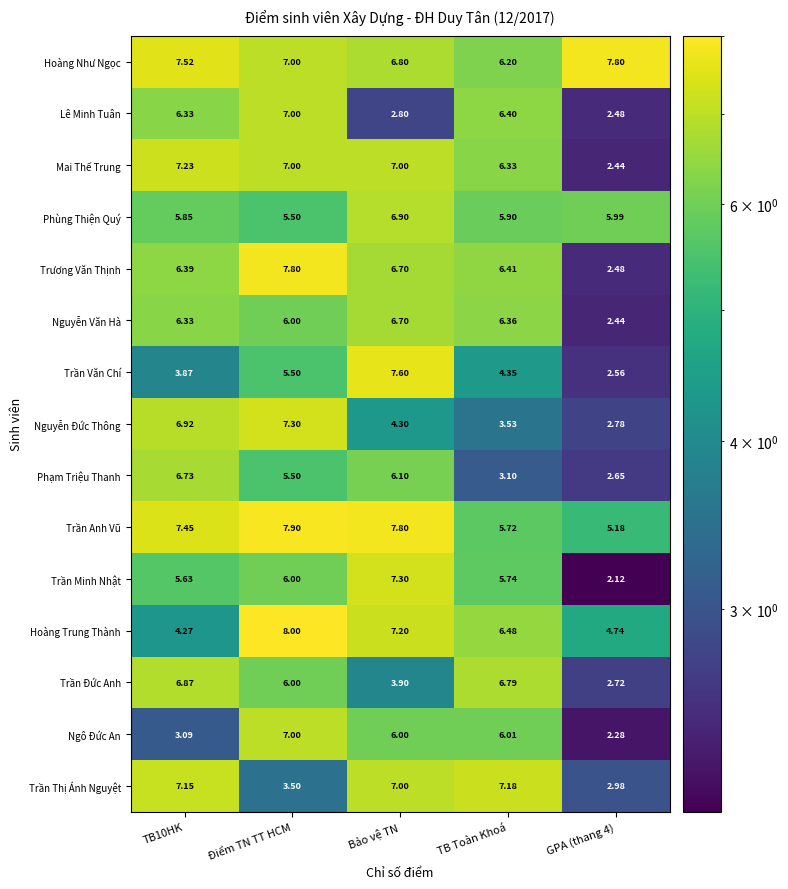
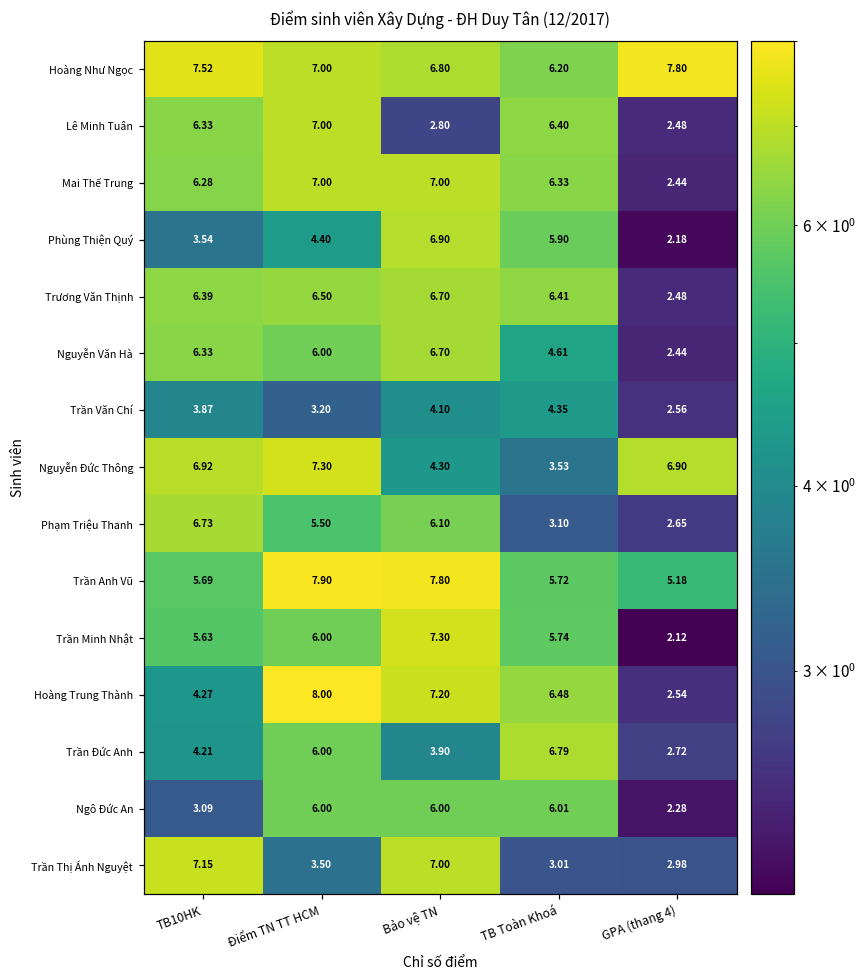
  {
    "Hoàng Như Ngọc": {
      "TB10HK": 7.52,
      "Điểm TN TT HCM": 7.00,
      "Bảo vệ TN": 6.80,
      "TB Toàn Khoá": 6.20,
      "GPA (thang 4)": 7.80
    },
    "Lê Minh Tuân": {
      "TB10HK": 6.33,
      "Điểm TN TT HCM": 7.00,
      "Bảo vệ TN": 2.80,
      "TB Toàn Khoá": 6.40,
      "GPA (thang 4)": 2.48
    },
    "Mai Thế Trung": {
-     "TB10HK": 7.23,
+     "TB10HK": 6.28,
      "Điểm TN TT HCM": 7.00,
      "Bảo vệ TN": 7.00,
      "TB Toàn Khoá": 6.33,
      "GPA (thang 4)": 2.44
    },
    "Phùng Thiện Quý": {
-     "TB10HK": 5.85,
-     "Điểm TN TT HCM": 5.50,
+     "TB10HK": 3.54,
+     "Điểm TN TT HCM": 4.40,
      "Bảo vệ TN": 6.90,
      "TB Toàn Khoá": 5.90,
-     "GPA (thang 4)": 5.99
+     "GPA (thang 4)": 2.18
    },
    "Trương Văn Thịnh": {
      "TB10HK": 6.39,
-     "Điểm TN TT HCM": 7.80,
+     "Điểm TN TT HCM": 6.50,
      "Bảo vệ TN": 6.70,
      "TB Toàn Khoá": 6.41,
      "GPA (thang 4)": 2.48
    },
    "Nguyễn Văn Hà": {
      "TB10HK": 6.33,
      "Điểm TN TT HCM": 6.00,
      "Bảo vệ TN": 6.70,
-     "TB Toàn Khoá": 6.36,
+     "TB Toàn Khoá": 4.61,
      "GPA (thang 4)": 2.44
    },
    "Trần Văn Chí": {
      "TB10HK": 3.87,
-     "Điểm TN TT HCM": 5.50,
-     "Bảo vệ TN": 7.60,
+     "Điểm TN TT HCM": 3.20,
+     "Bảo vệ TN": 4.10,
      "TB Toàn Khoá": 4.35,
      "GPA (thang 4)": 2.56
    },
    "Nguyễn Đức Thông": {
      "TB10HK": 6.92,
      "Điểm TN TT HCM": 7.30,
      "Bảo vệ TN": 4.30,
      "TB Toàn Khoá": 3.53,
-     "GPA (thang 4)": 2.78
+     "GPA (thang 4)": 6.90
    },
    "Phạm Triệu Thanh": {
      "TB10HK": 6.73,
      "Điểm TN TT HCM": 5.50,
      "Bảo vệ TN": 6.10,
      "TB Toàn Khoá": 3.10,
      "GPA (thang 4)": 2.65
    },
    "Trần Anh Vũ": {
-     "TB10HK": 7.45,
+     "TB10HK": 5.69,
      "Điểm TN TT HCM": 7.90,
      "Bảo vệ TN": 7.80,
      "TB Toàn Khoá": 5.72,
      "GPA (thang 4)": 5.18
    },
    "Trần Minh Nhật": {
      "TB10HK": 5.63,
      "Điểm TN TT HCM": 6.00,
      "Bảo vệ TN": 7.30,
      "TB Toàn Khoá": 5.74,
      "GPA (thang 4)": 2.12
    },
    "Hoàng Trung Thành": {
      "TB10HK": 4.27,
      "Điểm TN TT HCM": 8.00,
      "Bảo vệ TN": 7.20,
      "TB Toàn Khoá": 6.48,
-     "GPA (thang 4)": 4.74
+     "GPA (thang 4)": 2.54
    },
    "Trần Đức Anh": {
-     "TB10HK": 6.87,
+     "TB10HK": 4.21,
      "Điểm TN TT HCM": 6.00,
      "Bảo vệ TN": 3.90,
      "TB Toàn Khoá": 6.79,
      "GPA (thang 4)": 2.72
    },
    "Ngô Đức An": {
      "TB10HK": 3.09,
-     "Điểm TN TT HCM": 7.00,
+     "Điểm TN TT HCM": 6.00,
      "Bảo vệ TN": 6.00,
      "TB Toàn Khoá": 6.01,
      "GPA (thang 4)": 2.28
    },
    "Trần Thị Ánh Nguyệt": {
      "TB10HK": 7.15,
      "Điểm TN TT HCM": 3.50,
      "Bảo vệ TN": 7.00,
-     "TB Toàn Khoá": 7.18,
+     "TB Toàn Khoá": 3.01,
      "GPA (thang 4)": 2.98
    }
  }
